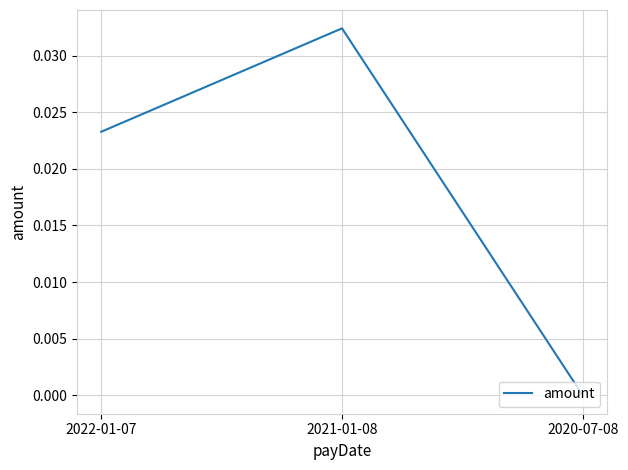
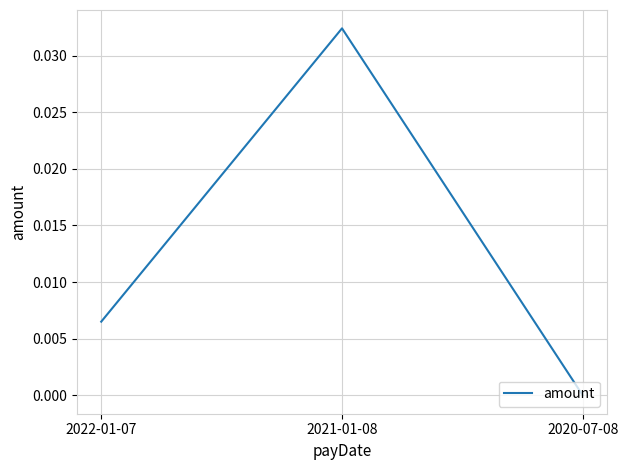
  {
-   "2022-01-07": 0.0233,
+   "2022-01-07": 0.0065,
    "2021-01-08": 0.0324
  }
